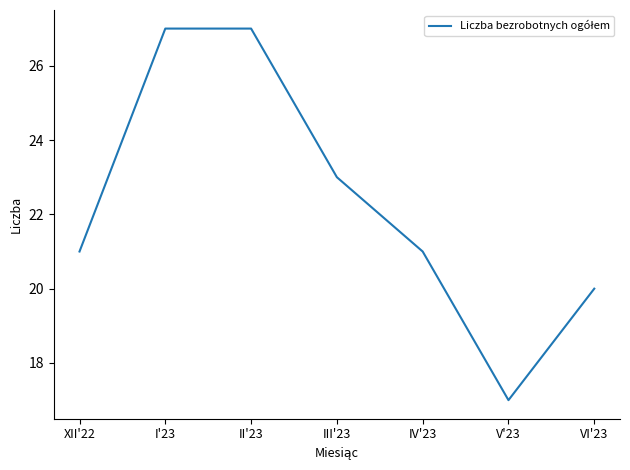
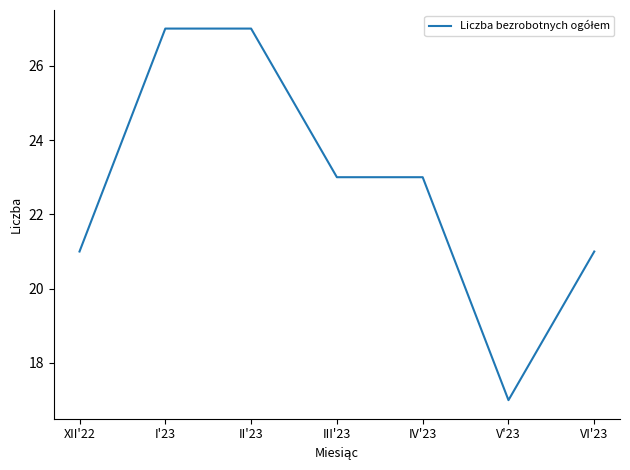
  {
    "XII'22": 21,
    "I'23": 27,
    "II'23": 27,
    "III'23": 23,
-   "IV'23": 21,
+   "IV'23": 23,
    "V'23": 17,
-   "VI'23": 20
+   "VI'23": 21
  }
